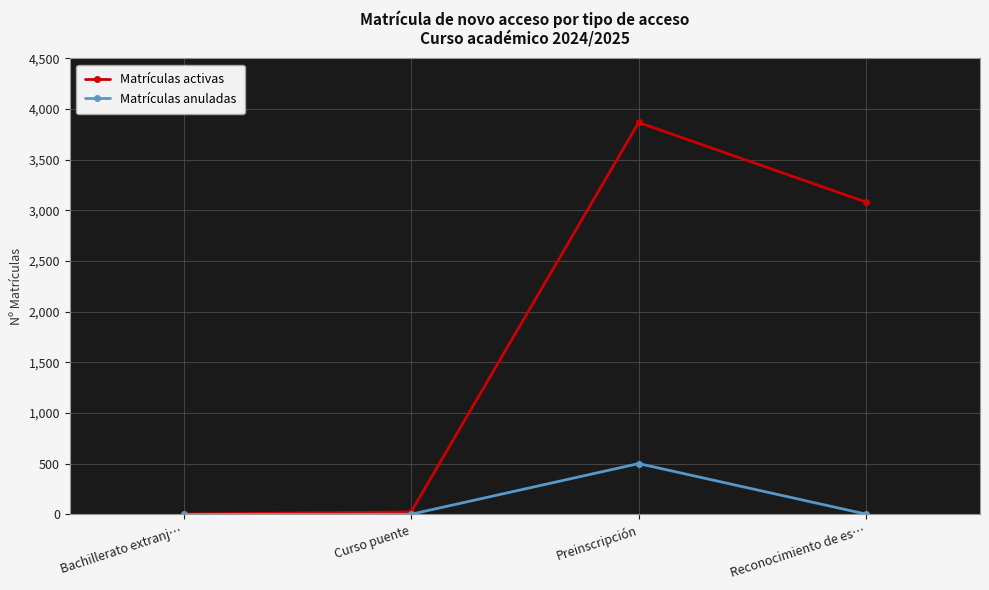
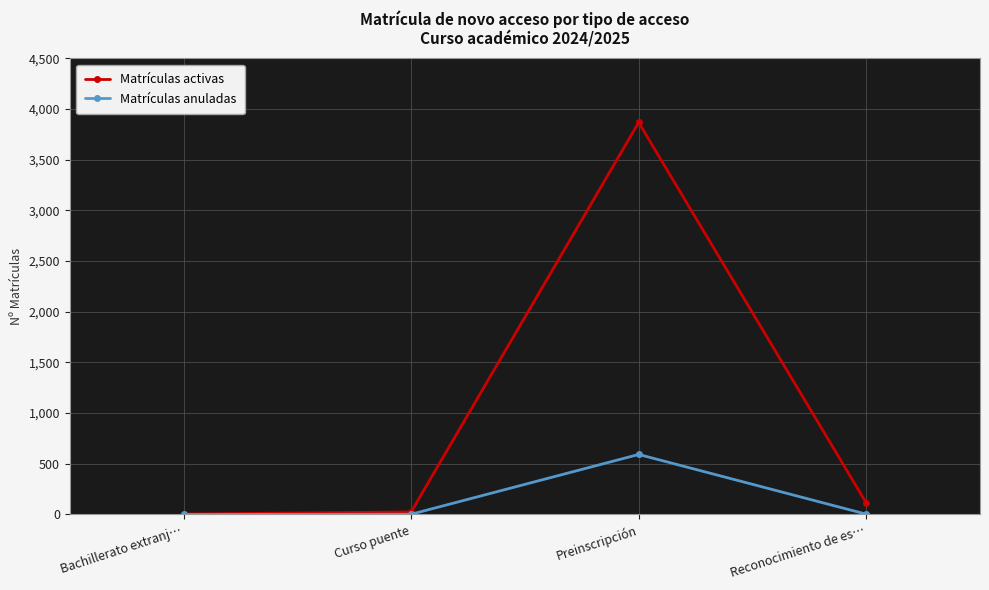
  {
    "Matrículas activas": {
      "Preinscripción": "3,870",
-     "Reconocimiento de es…": "3,080"
+     "Reconocimiento de es…": "110"
    },
    "Matrículas anuladas": {
-     "Preinscripción": "500",
+     "Preinscripción": "590",
      "Reconocimiento de es…": "0"
    }
  }
